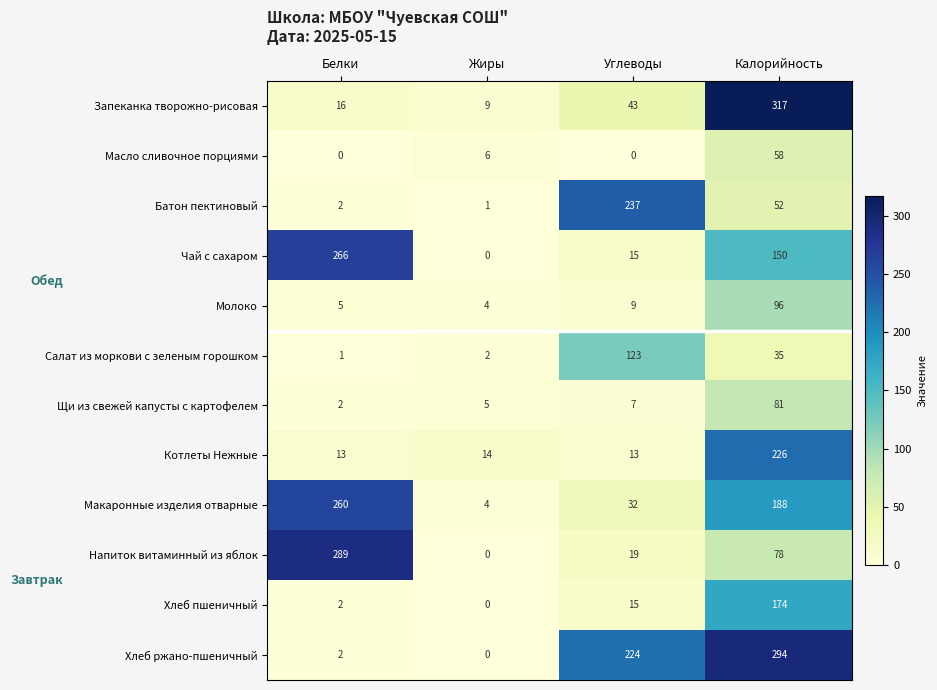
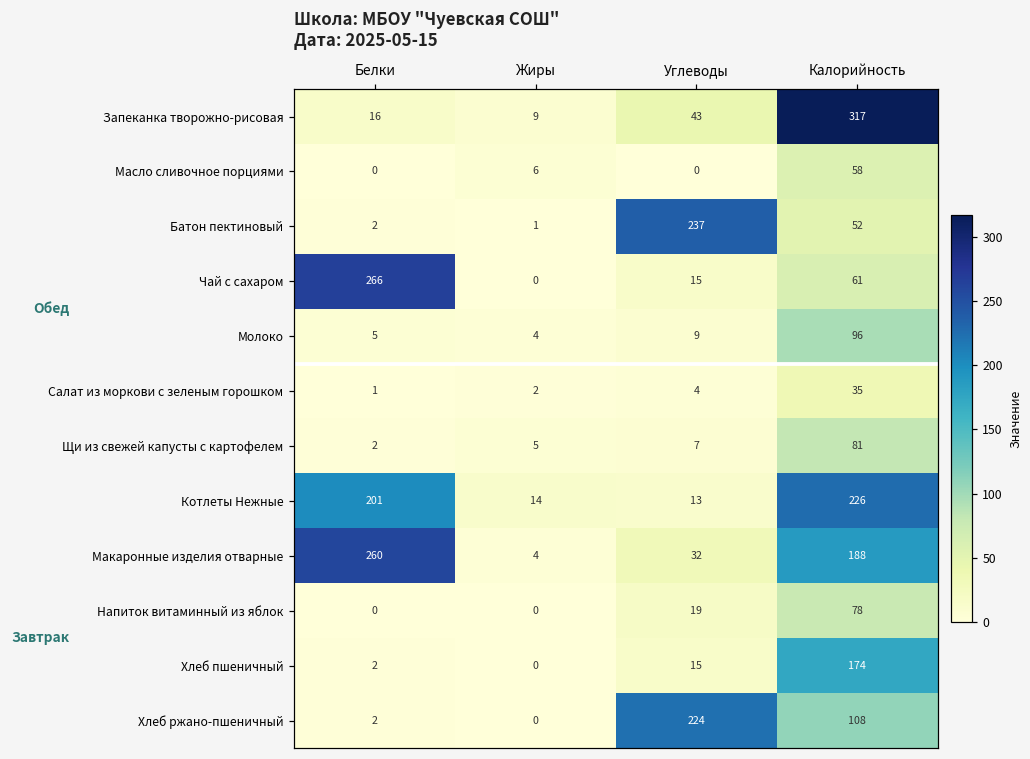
  {
    "Запеканка творожно-рисовая": {
      "Белки": 16,
      "Жиры": 9,
      "Углеводы": 43,
      "Калорийность": 317
    },
    "Масло сливочное порциями": {
      "Белки": 0,
      "Жиры": 6,
      "Углеводы": 0,
      "Калорийность": 58
    },
    "Батон пектиновый": {
      "Белки": 2,
      "Жиры": 1,
      "Углеводы": 237,
      "Калорийность": 52
    },
    "Чай с сахаром": {
      "Белки": 266,
      "Жиры": 0,
      "Углеводы": 15,
-     "Калорийность": 150
+     "Калорийность": 61
    },
    "Молоко": {
      "Белки": 5,
      "Жиры": 4,
      "Углеводы": 9,
      "Калорийность": 96
    },
    "Салат из моркови с зеленым горошком": {
      "Белки": 1,
      "Жиры": 2,
-     "Углеводы": 123,
+     "Углеводы": 4,
      "Калорийность": 35
    },
    "Щи из свежей капусты с картофелем": {
      "Белки": 2,
      "Жиры": 5,
      "Углеводы": 7,
      "Калорийность": 81
    },
    "Котлеты Нежные": {
-     "Белки": 13,
+     "Белки": 201,
      "Жиры": 14,
      "Углеводы": 13,
      "Калорийность": 226
    },
    "Макаронные изделия отварные": {
      "Белки": 260,
      "Жиры": 4,
      "Углеводы": 32,
      "Калорийность": 188
    },
    "Напиток витаминный из яблок": {
-     "Белки": 289,
+     "Белки": 0,
      "Жиры": 0,
      "Углеводы": 19,
      "Калорийность": 78
    },
    "Хлеб пшеничный": {
      "Белки": 2,
      "Жиры": 0,
      "Углеводы": 15,
      "Калорийность": 174
    },
    "Хлеб ржано-пшеничный": {
      "Белки": 2,
      "Жиры": 0,
      "Углеводы": 224,
-     "Калорийность": 294
+     "Калорийность": 108
    }
  }
